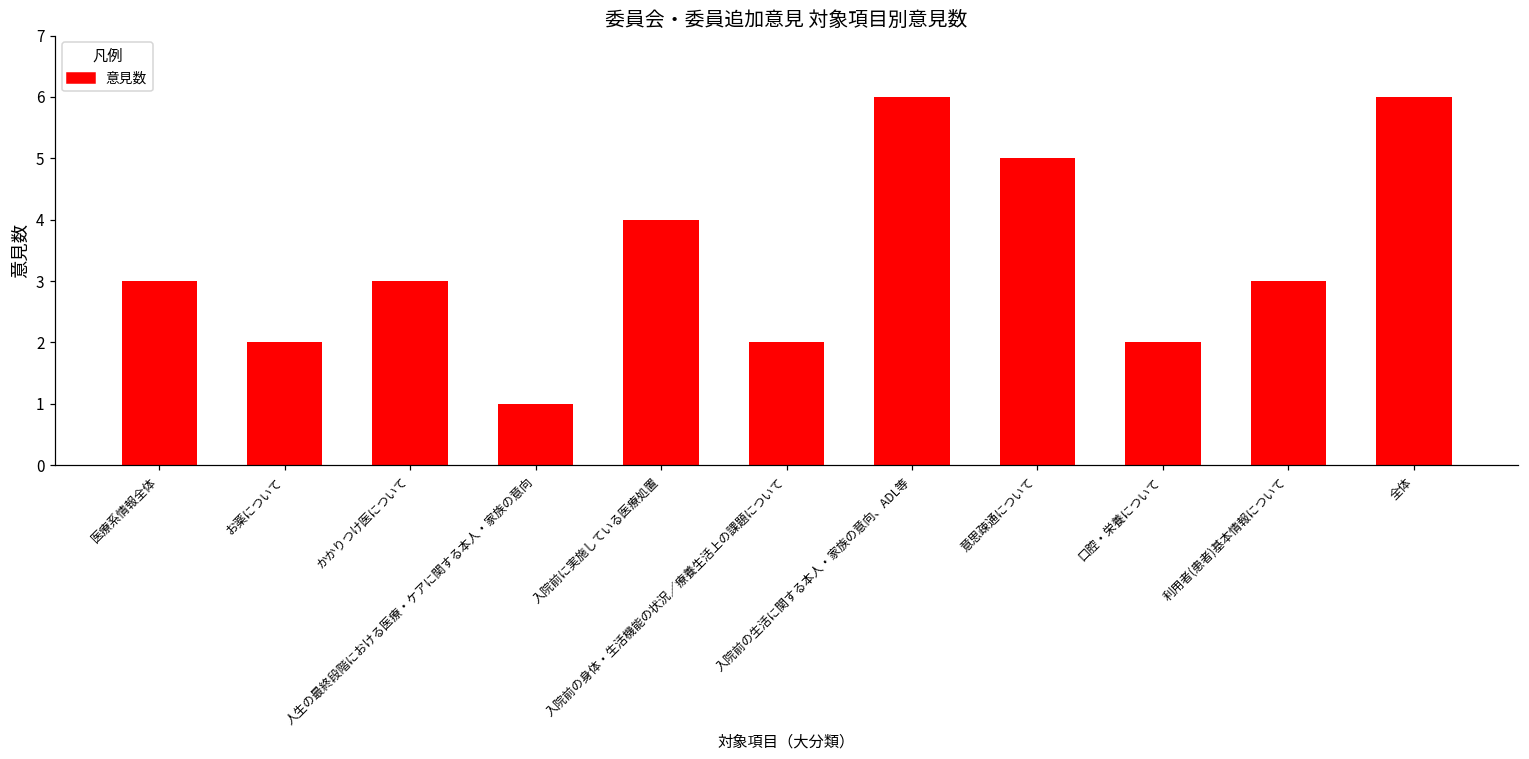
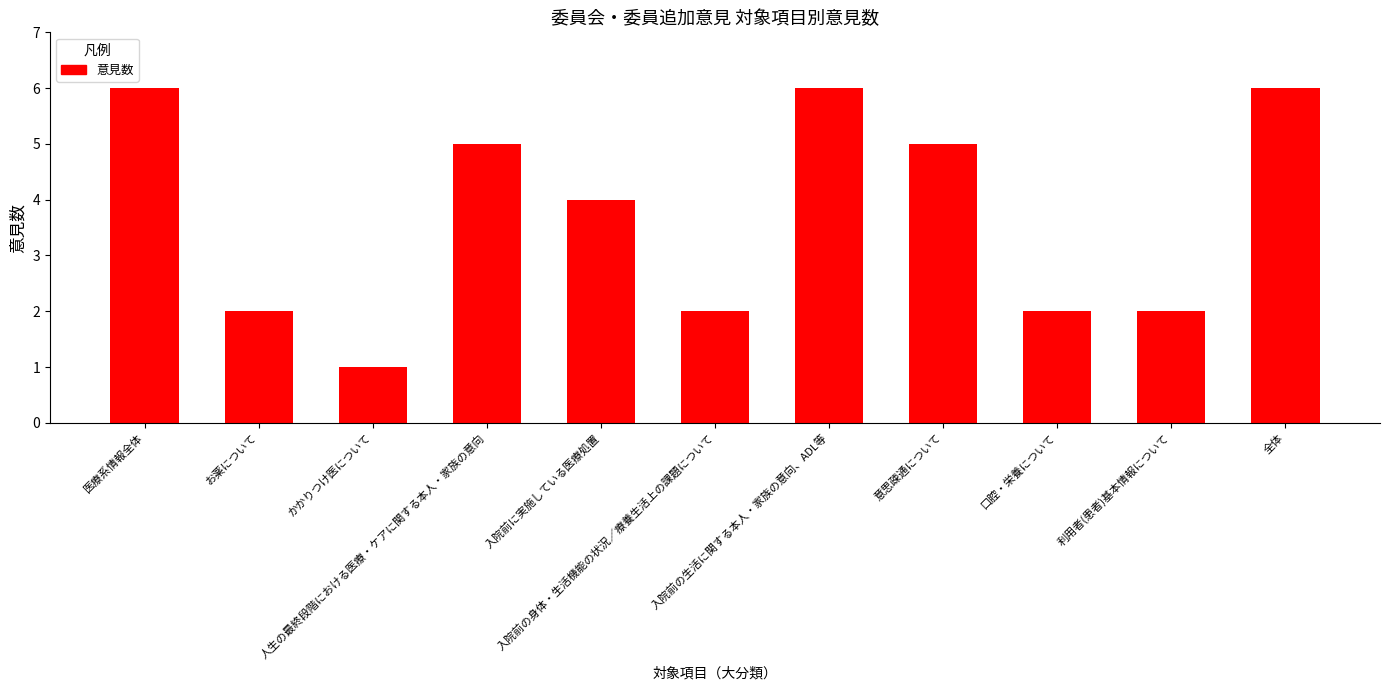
  {
-   "医療系情報全体": 3,
+   "医療系情報全体": 6,
    "お薬について": 2,
-   "かかりつけ医について": 3,
-   "人生の最終段階における医療・ケアに関する本人・家族の意向": 1,
+   "かかりつけ医について": 1,
+   "人生の最終段階における医療・ケアに関する本人・家族の意向": 5,
    "入院前に実施している医療処置": 4,
    "入院前の身体・生活機能の状況／療養生活上の課題について": 2,
    "入院前の生活に関する本人・家族の意向、ADL等": 6,
    "意思疎通について": 5,
    "口腔・栄養について": 2,
-   "利用者(患者)基本情報について": 3,
+   "利用者(患者)基本情報について": 2,
    "全体": 6
  }
